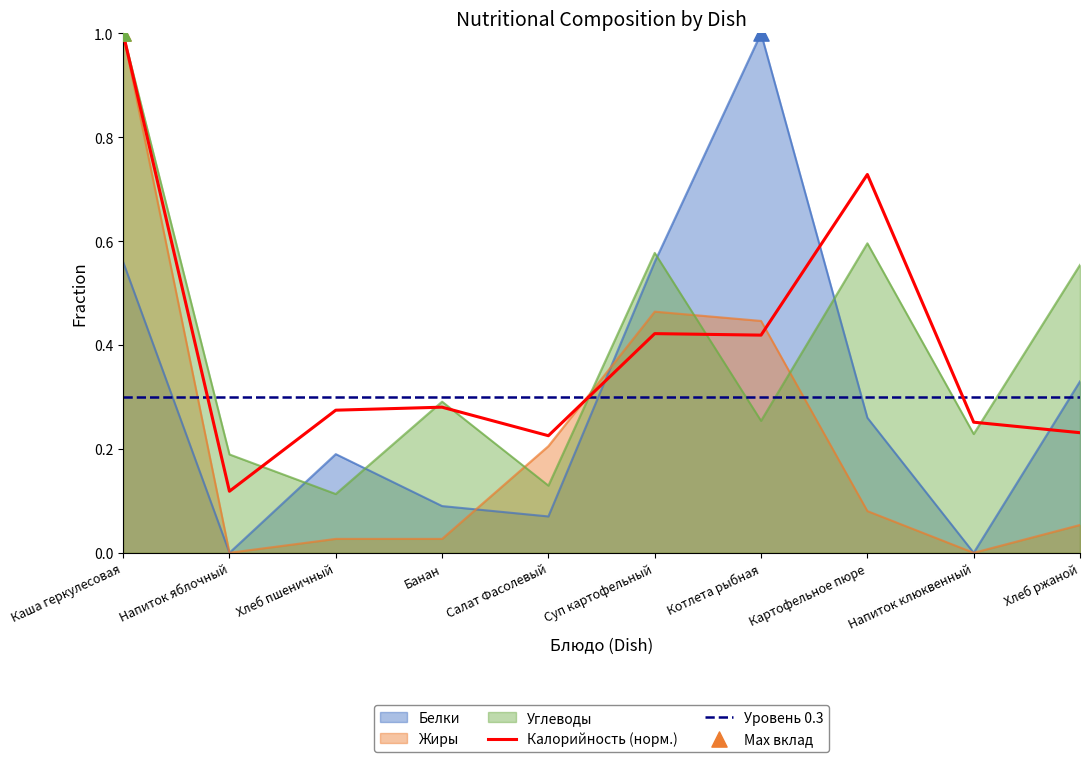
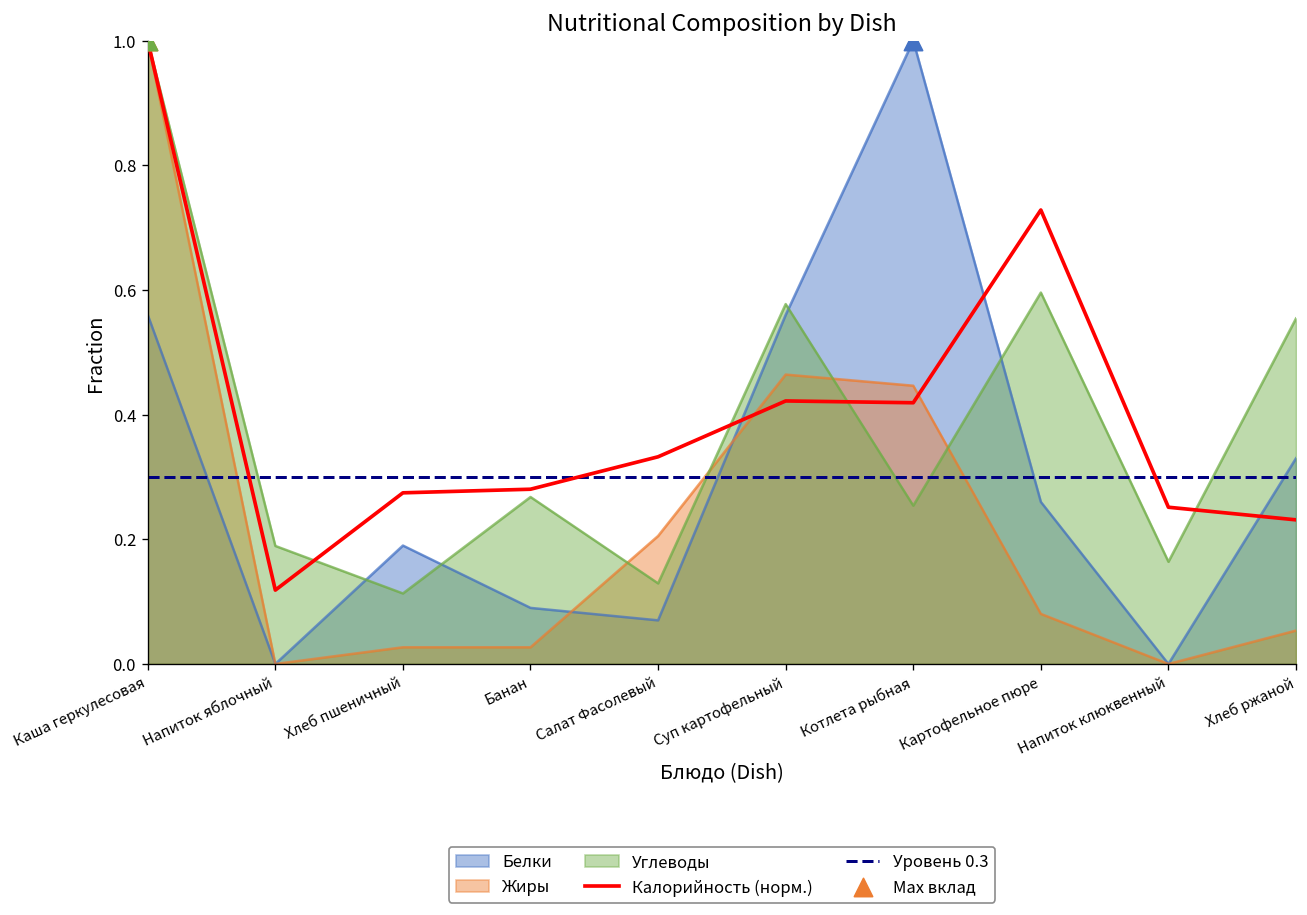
  {
    "Углеводы": {
      "Напиток яблочный": 0.19,
      "Хлеб пшеничный": 0.11,
-     "Банан": 0.29,
+     "Банан": 0.27,
      "Салат Фасолевый": 0.13,
      "Суп картофельный": 0.58,
      "Котлета рыбная": 0.25,
      "Картофельное пюре": 0.60,
-     "Напиток клюквенный": 0.23,
+     "Напиток клюквенный": 0.16,
      "Хлеб ржаной": 0.55
    },
    "Калорийность (норм.)": {
      "Напиток яблочный": 0.12,
      "Хлеб пшеничный": 0.27,
      "Банан": 0.28,
-     "Салат Фасолевый": 0.23,
+     "Салат Фасолевый": 0.33,
      "Суп картофельный": 0.42,
      "Котлета рыбная": 0.42,
      "Картофельное пюре": 0.73,
      "Напиток клюквенный": 0.25,
      "Хлеб ржаной": 0.23
    }
  }
